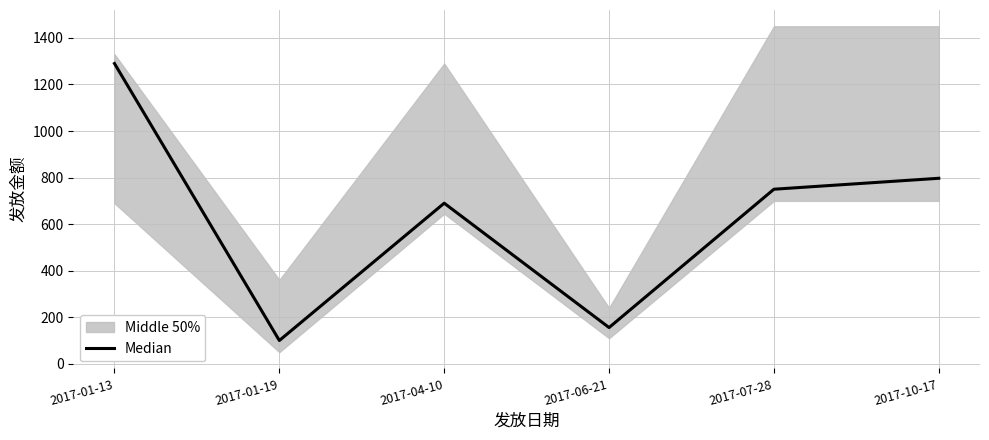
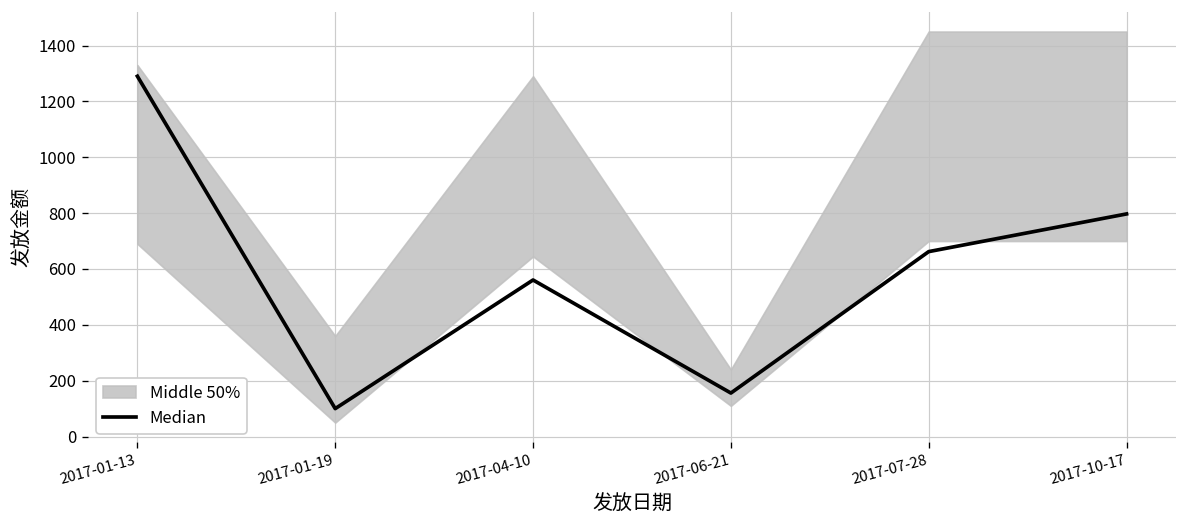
  {
    "Median": {
      "2017-01-13": 1290,
      "2017-01-19": 100,
-     "2017-04-10": 690,
+     "2017-04-10": 560,
      "2017-06-21": 160,
-     "2017-07-28": 750,
+     "2017-07-28": 660,
      "2017-10-17": 800
    }
  }
